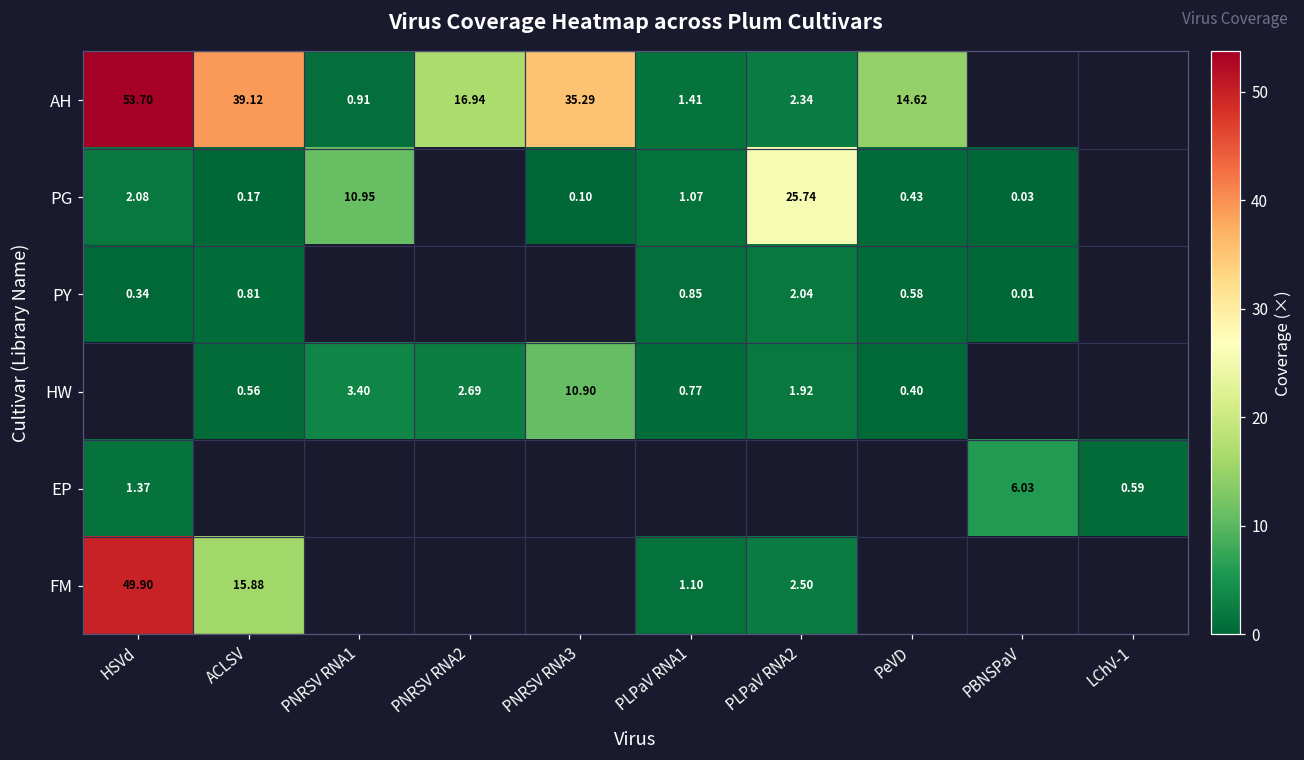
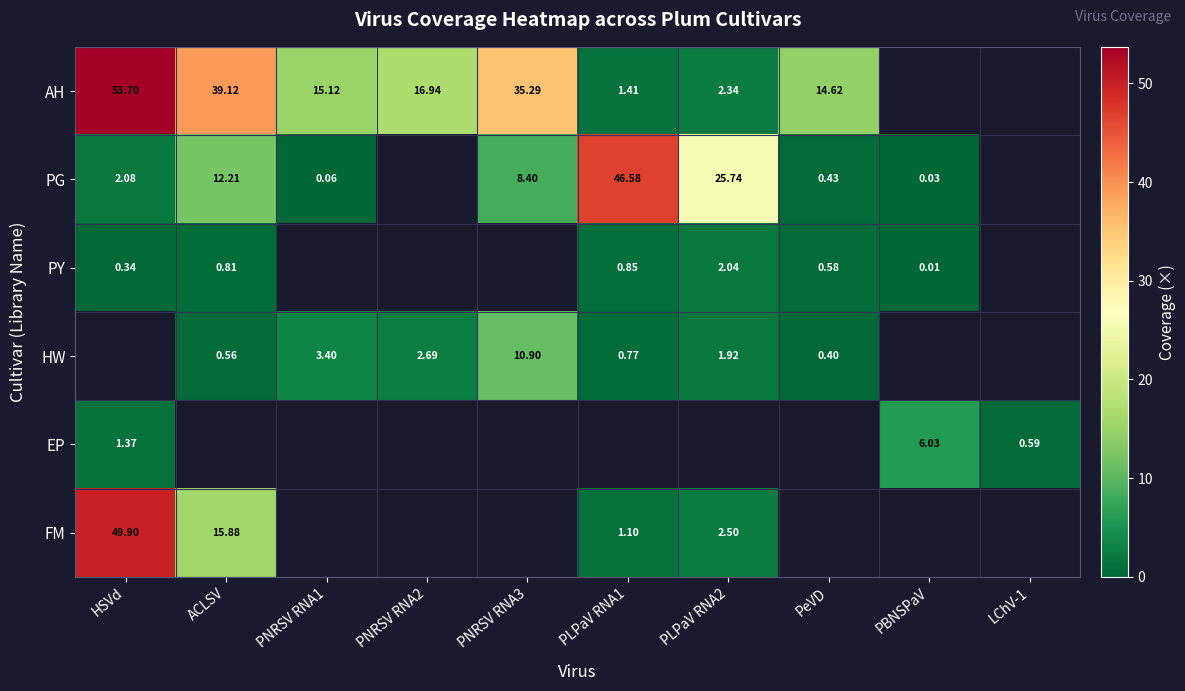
  {
    "AH": {
      "HSVd": 53.70,
      "ACLSV": 39.12,
-     "PNRSV RNA1": 0.91,
+     "PNRSV RNA1": 15.12,
      "PNRSV RNA2": 16.94,
      "PNRSV RNA3": 35.29,
      "PLPaV RNA1": 1.41,
      "PLPaV RNA2": 2.34,
      "PeVD": 14.62
    },
    "PG": {
      "HSVd": 2.08,
-     "ACLSV": 0.17,
-     "PNRSV RNA1": 10.95,
-     "PNRSV RNA3": 0.10,
-     "PLPaV RNA1": 1.07,
+     "ACLSV": 12.21,
+     "PNRSV RNA1": 0.06,
+     "PNRSV RNA3": 8.40,
+     "PLPaV RNA1": 46.58,
      "PLPaV RNA2": 25.74,
      "PeVD": 0.43,
      "PBNSPaV": 0.03
    },
    "PY": {
      "HSVd": 0.34,
      "ACLSV": 0.81,
      "PLPaV RNA1": 0.85,
      "PLPaV RNA2": 2.04,
      "PeVD": 0.58,
      "PBNSPaV": 0.01
    },
    "HW": {
      "ACLSV": 0.56,
      "PNRSV RNA1": 3.40,
      "PNRSV RNA2": 2.69,
      "PNRSV RNA3": 10.90,
      "PLPaV RNA1": 0.77,
      "PLPaV RNA2": 1.92,
      "PeVD": 0.40
    },
    "EP": {
      "HSVd": 1.37,
      "PBNSPaV": 6.03,
      "LChV-1": 0.59
    },
    "FM": {
      "HSVd": 49.90,
      "ACLSV": 15.88,
      "PLPaV RNA1": 1.10,
      "PLPaV RNA2": 2.50
    }
  }
